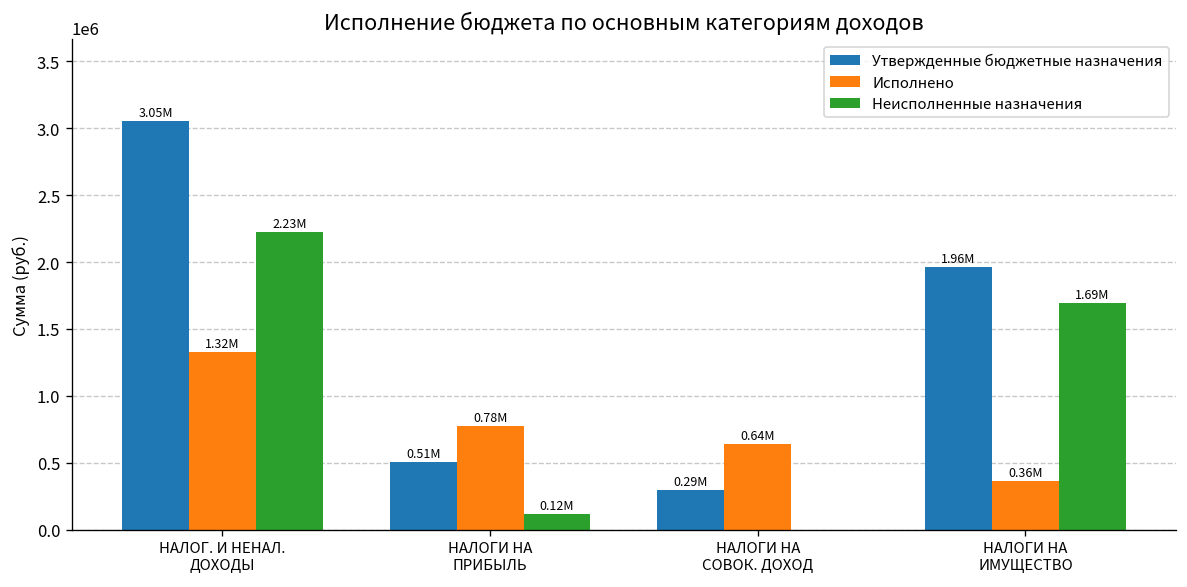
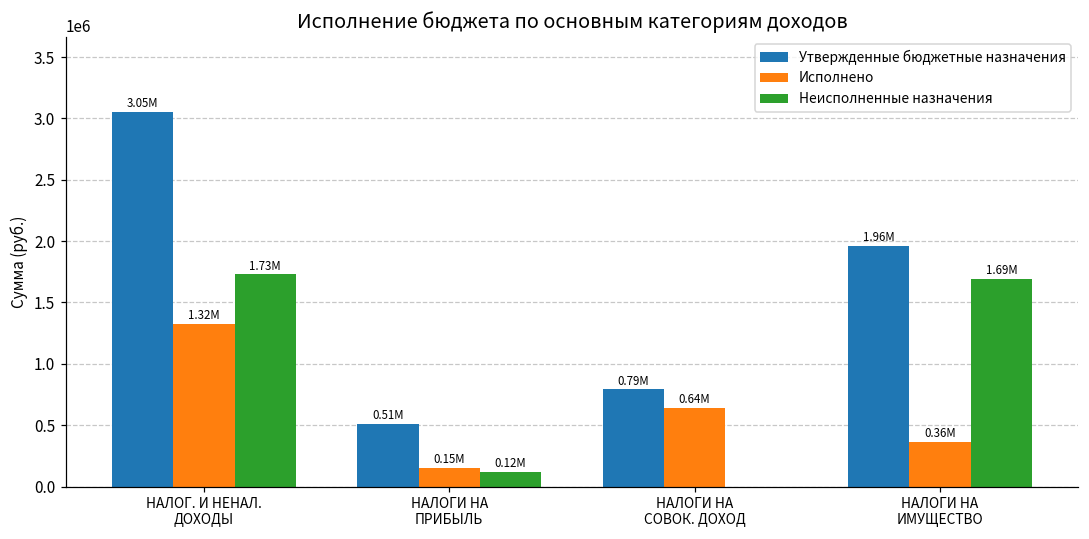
  {
    "Утвержденные бюджетные назначения": {
      "НАЛОГ. И НЕНАЛ. ДОХОДЫ": "3.05M",
      "НАЛОГИ НА ПРИБЫЛЬ": "0.51M",
-     "НАЛОГИ НА СОВОК. ДОХОД": "0.29M",
+     "НАЛОГИ НА СОВОК. ДОХОД": "0.79M",
      "НАЛОГИ НА ИМУЩЕСТВО": "1.96M"
    },
    "Исполнено": {
      "НАЛОГ. И НЕНАЛ. ДОХОДЫ": "1.32M",
-     "НАЛОГИ НА ПРИБЫЛЬ": "0.78M",
+     "НАЛОГИ НА ПРИБЫЛЬ": "0.15M",
      "НАЛОГИ НА СОВОК. ДОХОД": "0.64M",
      "НАЛОГИ НА ИМУЩЕСТВО": "0.36M"
    },
    "Неисполненные назначения": {
-     "НАЛОГ. И НЕНАЛ. ДОХОДЫ": "2.23M",
+     "НАЛОГ. И НЕНАЛ. ДОХОДЫ": "1.73M",
      "НАЛОГИ НА ПРИБЫЛЬ": "0.12M",
      "НАЛОГИ НА ИМУЩЕСТВО": "1.69M"
    }
  }
